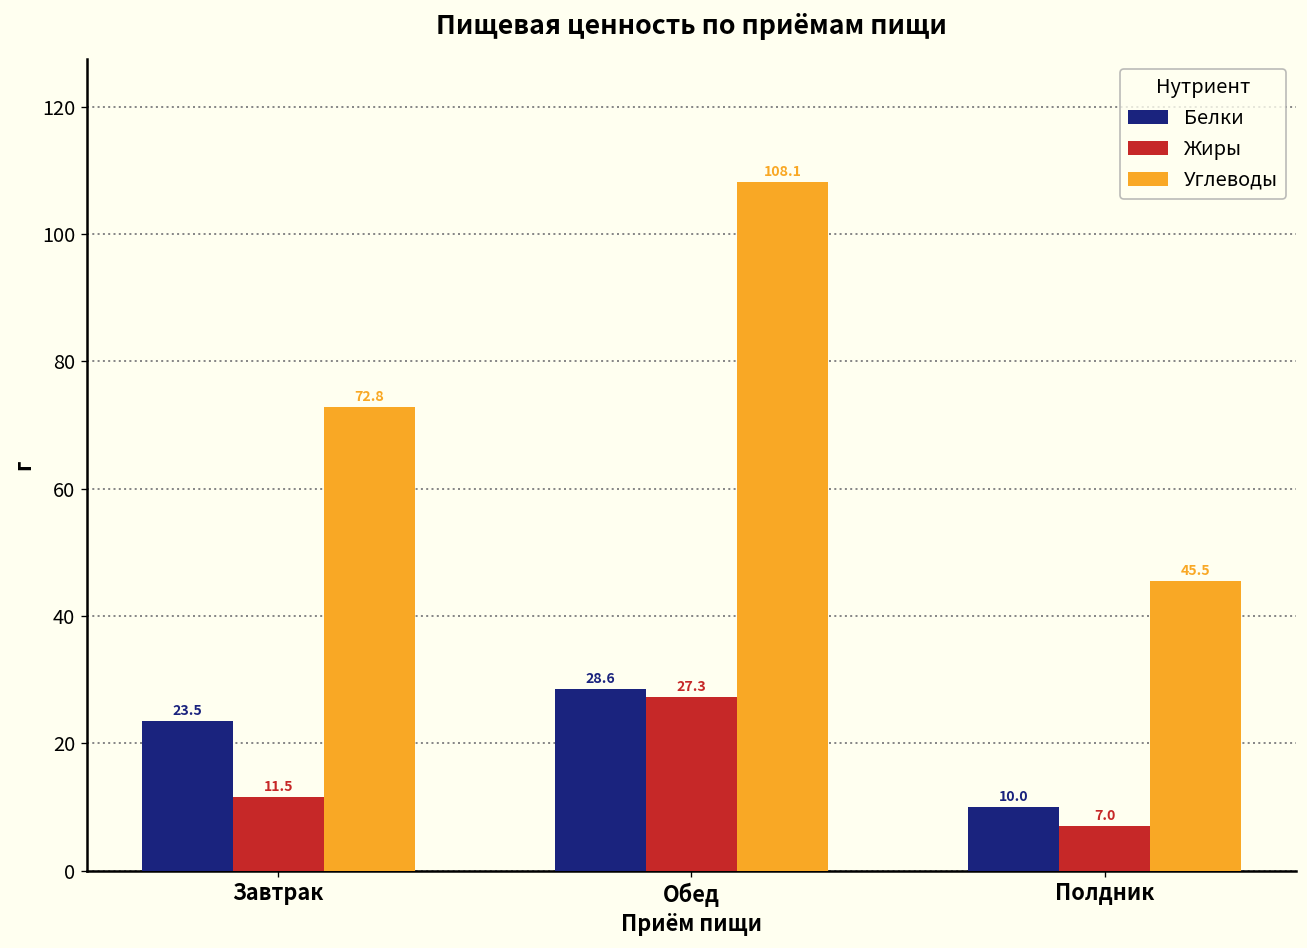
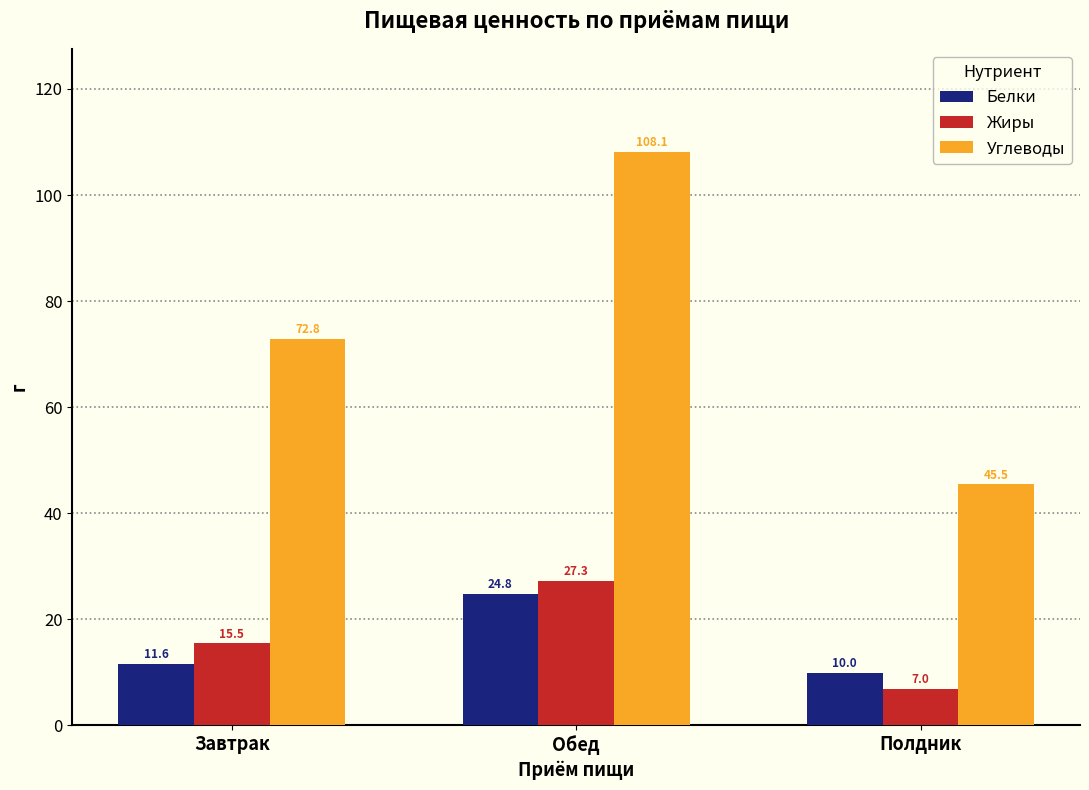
  {
    "Белки": {
-     "Завтрак": 23.5,
-     "Обед": 28.6,
+     "Завтрак": 11.6,
+     "Обед": 24.8,
      "Полдник": 10.0
    },
    "Жиры": {
-     "Завтрак": 11.5,
+     "Завтрак": 15.5,
      "Обед": 27.3,
      "Полдник": 7.0
    },
    "Углеводы": {
      "Завтрак": 72.8,
      "Обед": 108.1,
      "Полдник": 45.5
    }
  }
